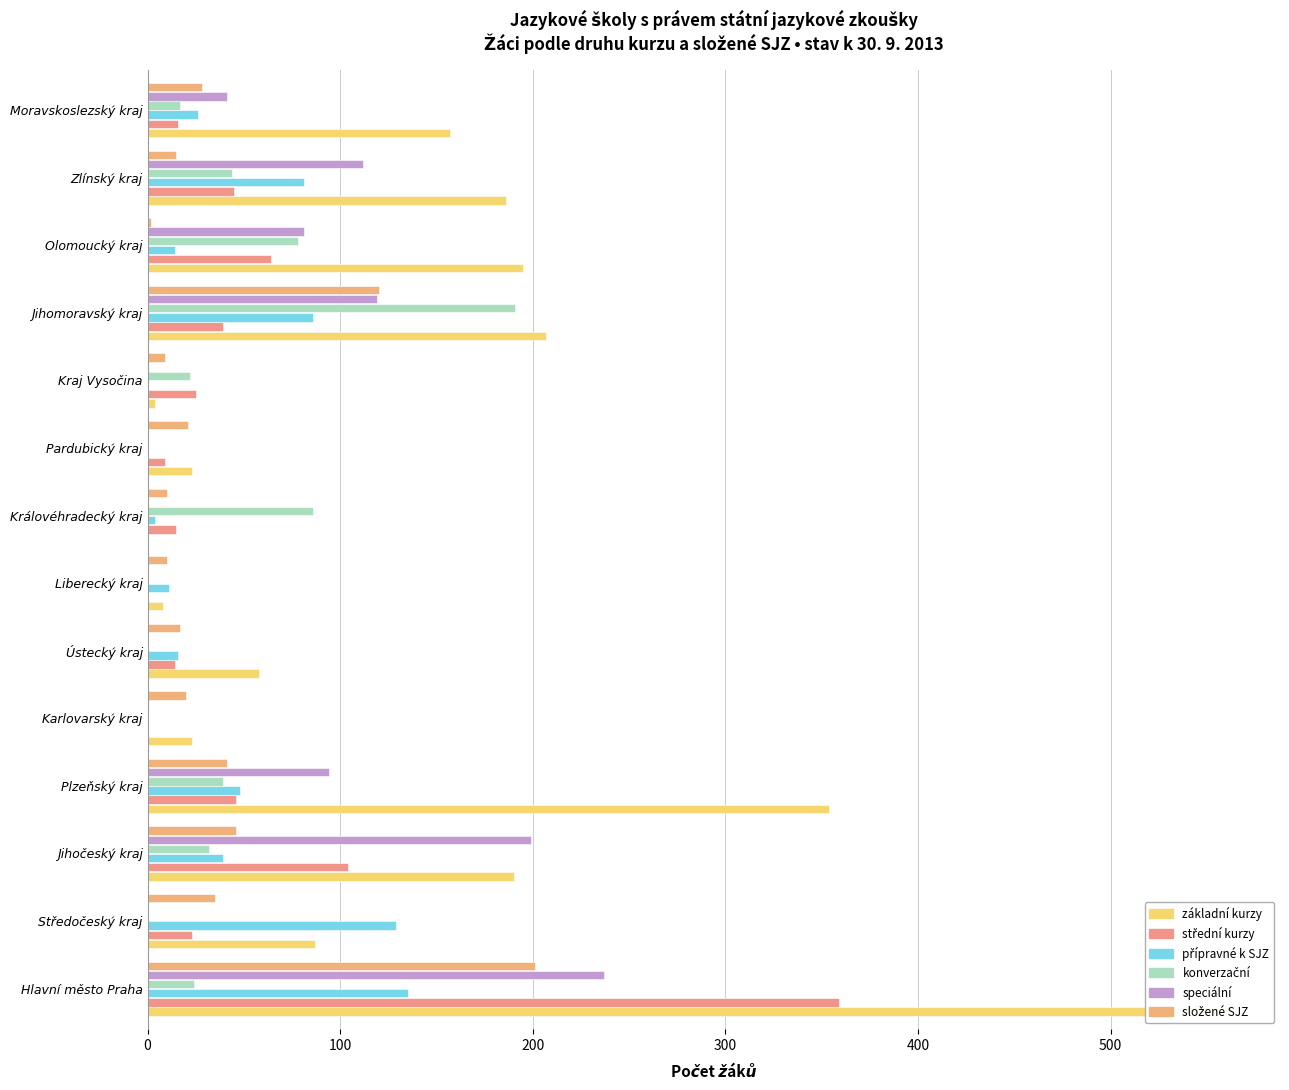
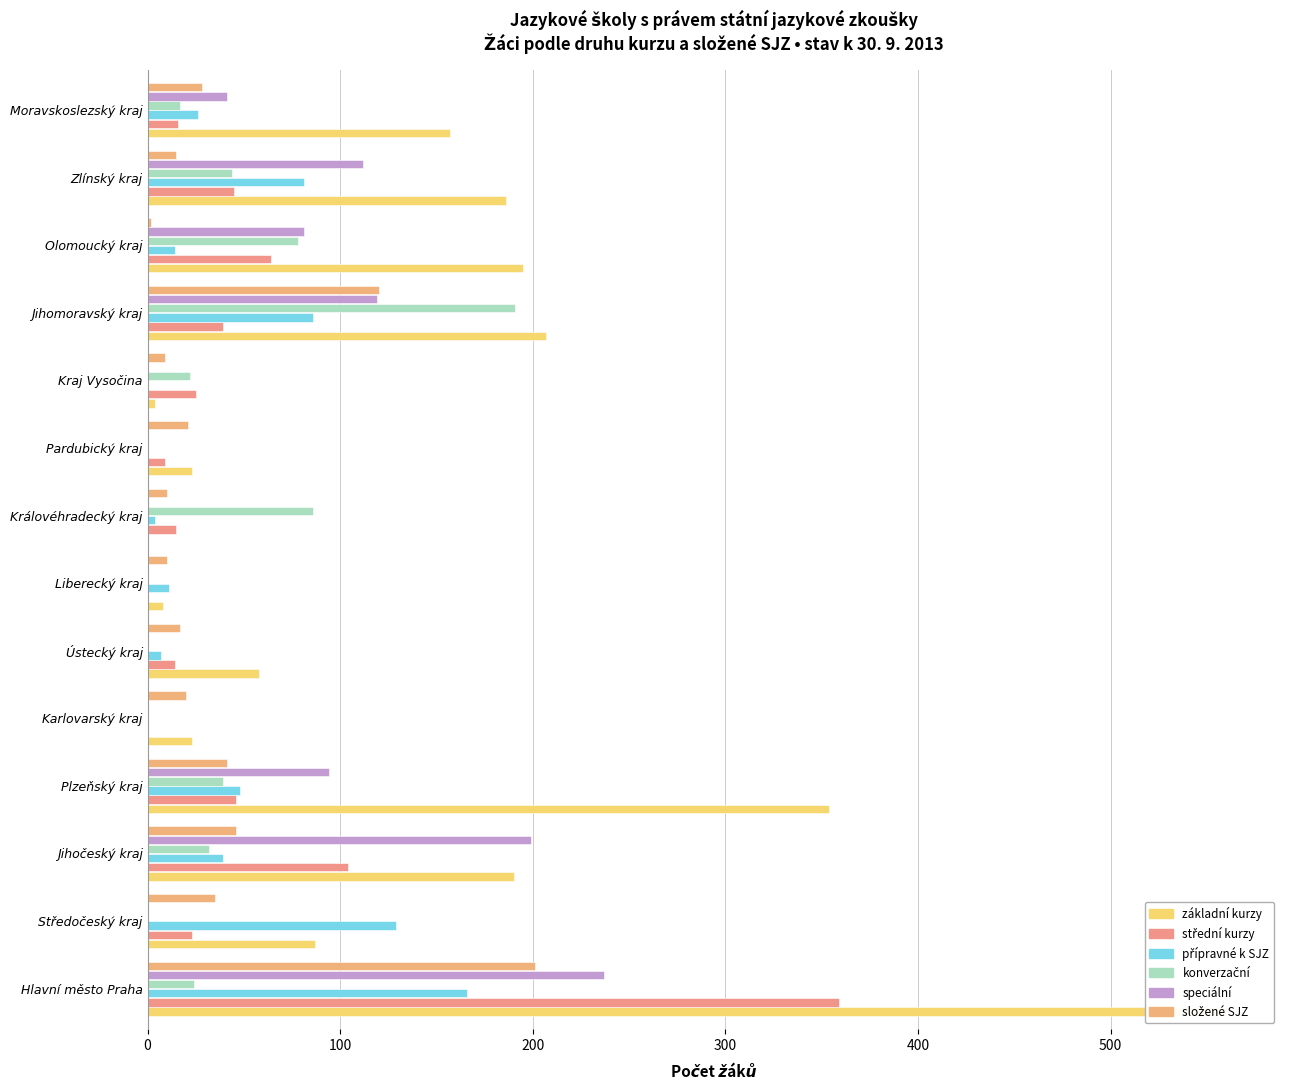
  {
    "přípravné k SJZ": {
      "Moravskoslezský kraj": 26,
      "Zlínský kraj": 81,
      "Olomoucký kraj": 14,
      "Jihomoravský kraj": 86,
      "Kraj Vysočina": 0,
      "Pardubický kraj": 0,
      "Královéhradecký kraj": 4,
      "Liberecký kraj": 11,
-     "Ústecký kraj": 16,
+     "Ústecký kraj": 7,
      "Karlovarský kraj": 0,
      "Plzeňský kraj": 48,
      "Jihočeský kraj": 39,
      "Středočeský kraj": 129,
-     "Hlavní město Praha": 135
+     "Hlavní město Praha": 166
    },
    "konverzační": {
      "Moravskoslezský kraj": 17,
      "Zlínský kraj": 44,
      "Olomoucký kraj": 78,
      "Jihomoravský kraj": 191,
      "Kraj Vysočina": 22,
      "Pardubický kraj": 0,
      "Královéhradecký kraj": 86,
      "Liberecký kraj": 0,
      "Ústecký kraj": 0,
      "Karlovarský kraj": 0,
      "Plzeňský kraj": 39,
      "Jihočeský kraj": 32,
      "Středočeský kraj": 0,
      "Hlavní město Praha": 24
    },
    "speciální": {
      "Moravskoslezský kraj": 41,
      "Zlínský kraj": 112,
      "Olomoucký kraj": 81,
      "Jihomoravský kraj": 119,
      "Kraj Vysočina": 0,
      "Pardubický kraj": 0,
      "Královéhradecký kraj": 0,
      "Liberecký kraj": 0,
      "Ústecký kraj": 0,
      "Karlovarský kraj": 0,
      "Plzeňský kraj": 94,
      "Jihočeský kraj": 199,
      "Středočeský kraj": 0,
      "Hlavní město Praha": 237
    }
  }
